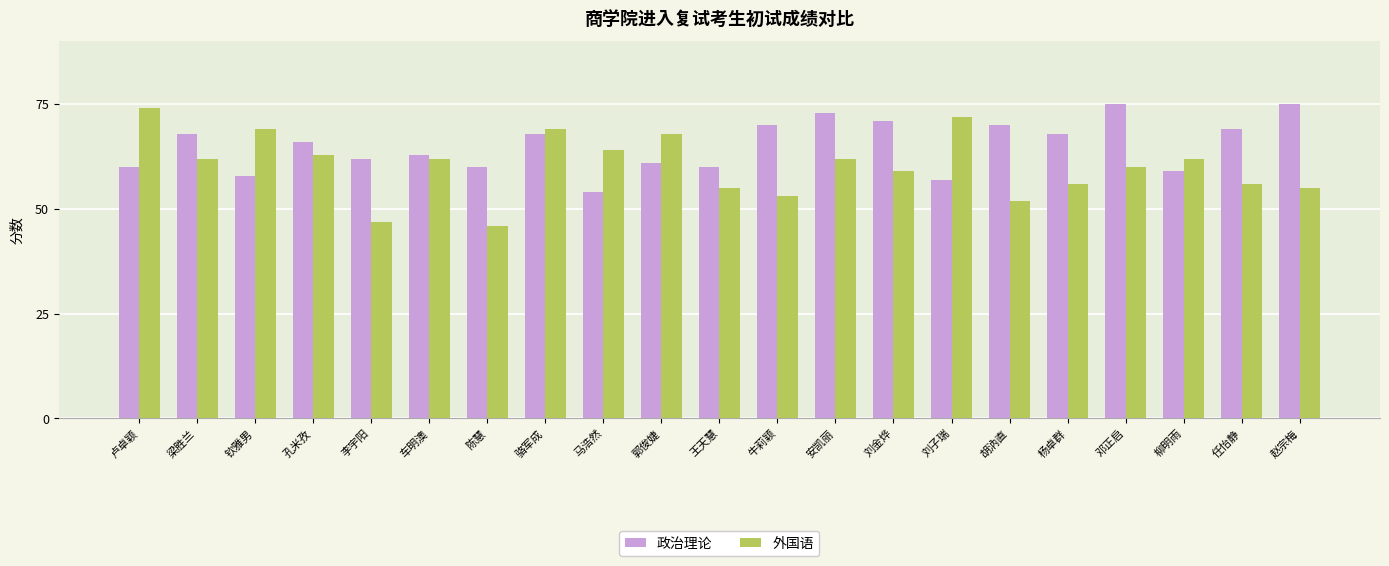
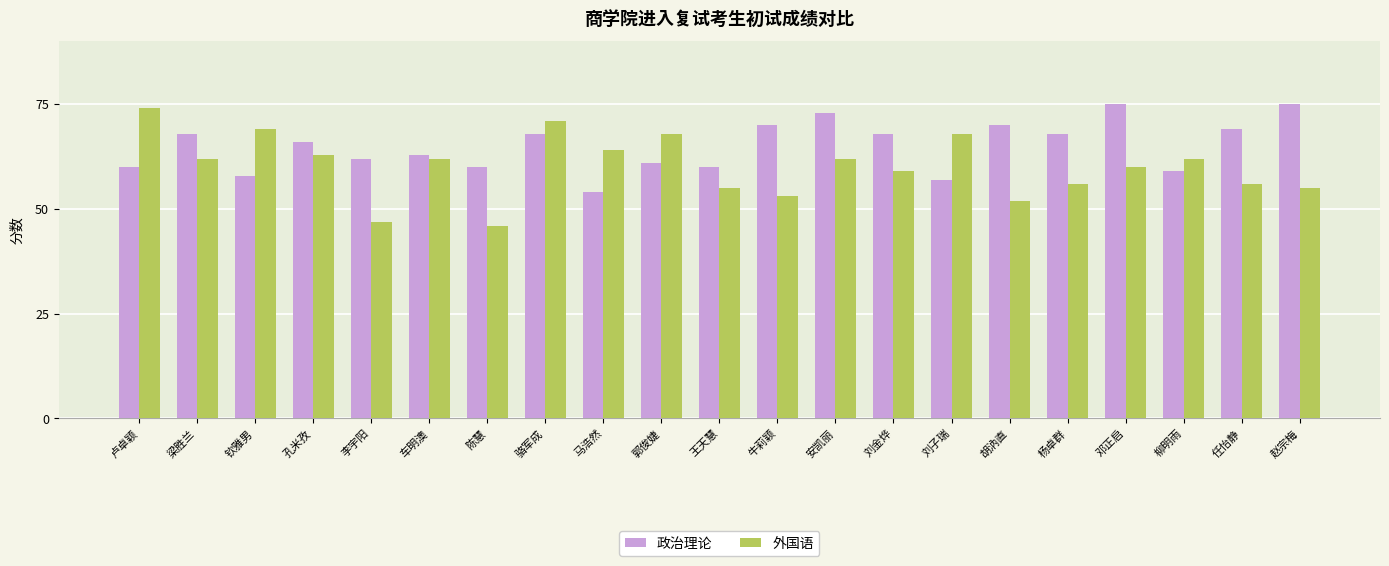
  {
    "政治理论": {
      "卢卓颖": 60,
      "梁胜兰": 68,
      "钦雅男": 58,
      "孔米孜": 66,
      "李宇阳": 62,
      "车明澳": 63,
      "陈慧": 60,
      "骆军成": 68,
      "马浩然": 54,
      "郭俊婕": 61,
      "王天慧": 60,
      "牛莉颖": 70,
      "安凯丽": 73,
-     "刘金烨": 71,
+     "刘金烨": 68,
      "刘子瑞": 57,
      "胡汭直": 70,
      "杨卓群": 68,
      "邓正启": 75,
      "柳明雨": 59,
      "任怡静": 69,
      "赵宗梅": 75
    },
    "外国语": {
      "卢卓颖": 74,
      "梁胜兰": 62,
      "钦雅男": 69,
      "孔米孜": 63,
      "李宇阳": 47,
      "车明澳": 62,
      "陈慧": 46,
-     "骆军成": 69,
+     "骆军成": 71,
      "马浩然": 64,
      "郭俊婕": 68,
      "王天慧": 55,
      "牛莉颖": 53,
      "安凯丽": 62,
      "刘金烨": 59,
-     "刘子瑞": 72,
+     "刘子瑞": 68,
      "胡汭直": 52,
      "杨卓群": 56,
      "邓正启": 60,
      "柳明雨": 62,
      "任怡静": 56,
      "赵宗梅": 55
    }
  }
